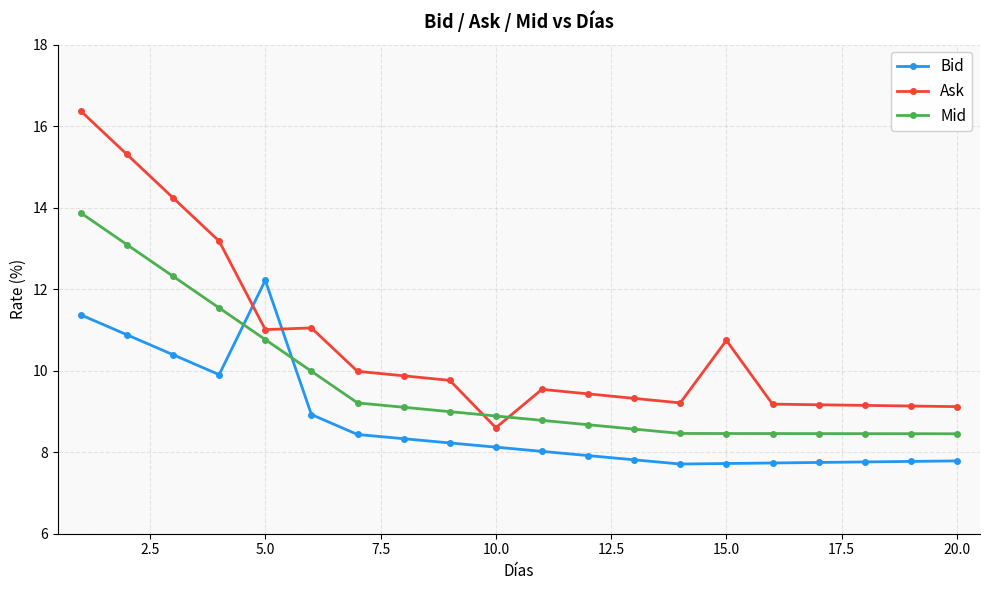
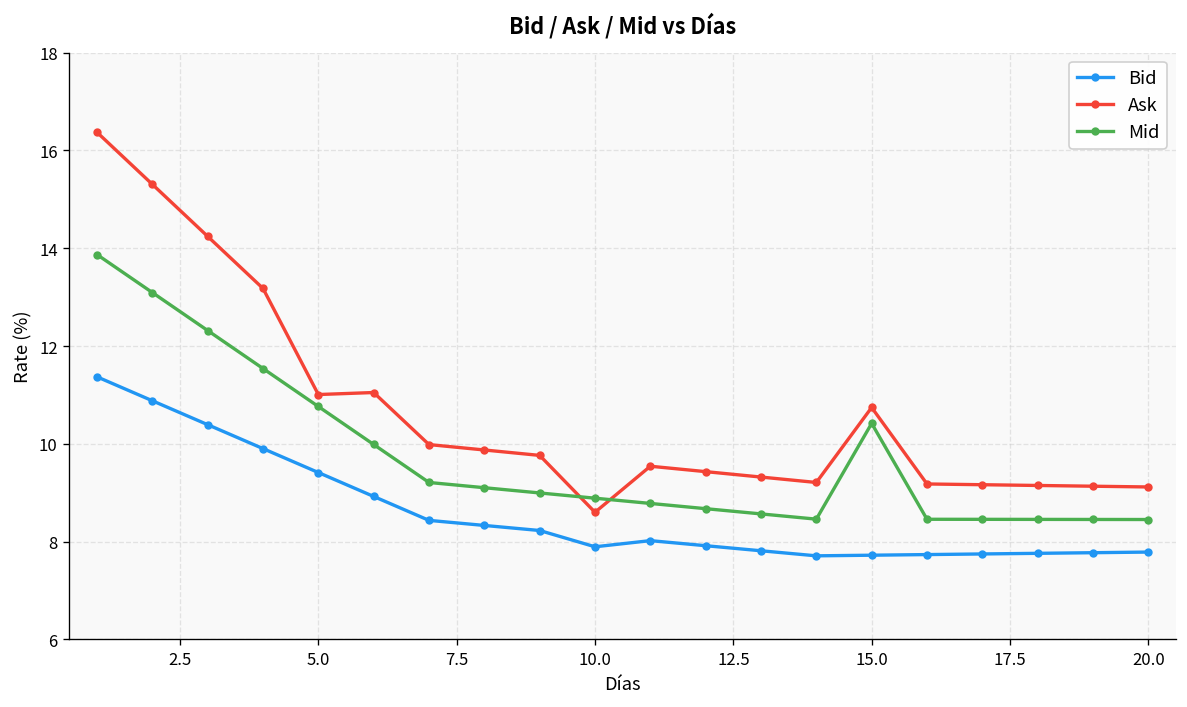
  {
    "Bid": {
-     "5.0": 12.2,
-     "10.0": 8.1,
+     "5.0": 9.4,
+     "10.0": 7.9,
      "15.0": 7.7,
      "20.0": 7.8
    },
    "Ask": {
      "5.0": 11.0,
      "10.0": 8.6,
      "15.0": 10.7,
      "20.0": 9.1
    },
    "Mid": {
      "5.0": 10.8,
      "10.0": 8.9,
-     "15.0": 8.5,
+     "15.0": 10.4,
      "20.0": 8.5
    }
  }
